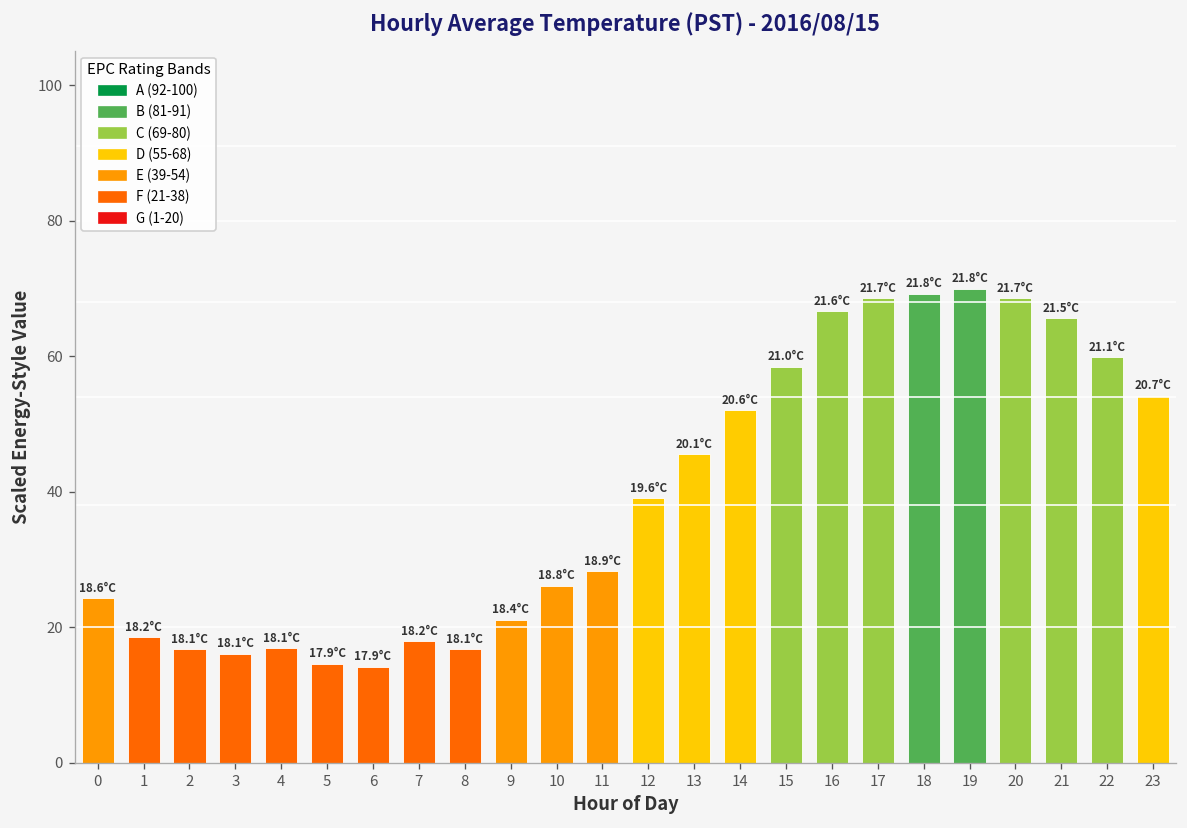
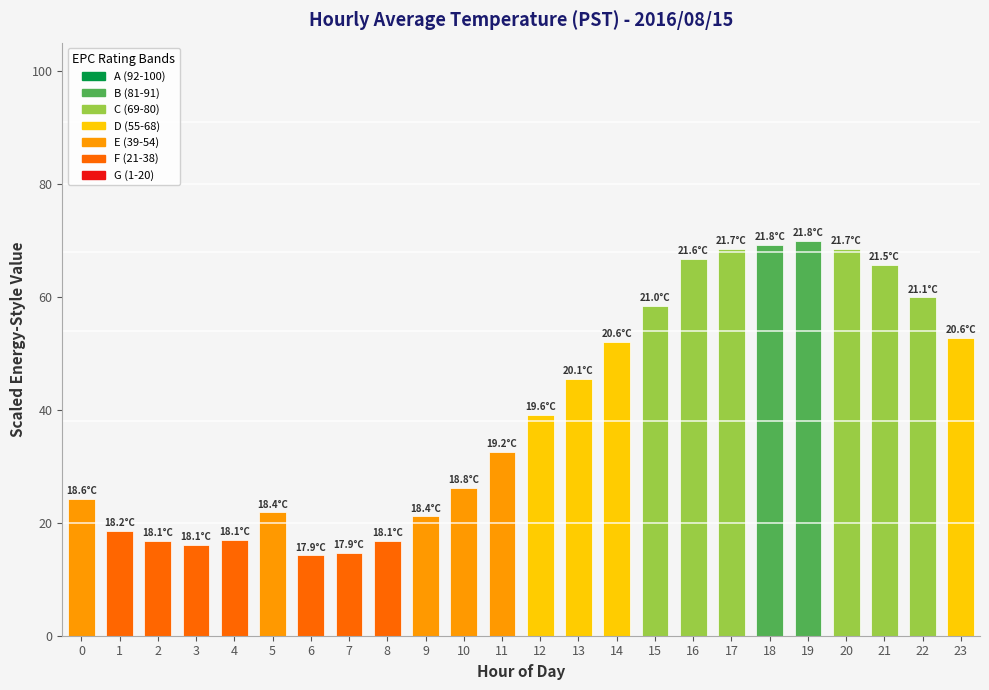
  {
-   "5": "17.9°C",
-   "7": "18.2°C",
-   "11": "18.9°C",
-   "23": "20.7°C"
+   "5": "18.4°C",
+   "7": "17.9°C",
+   "11": "19.2°C",
+   "23": "20.6°C"
  }
